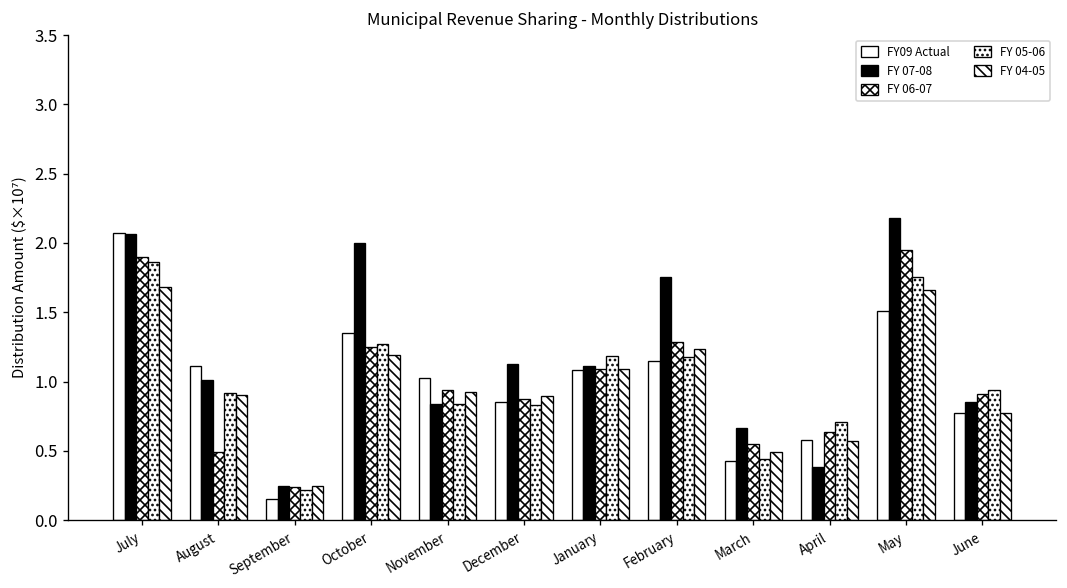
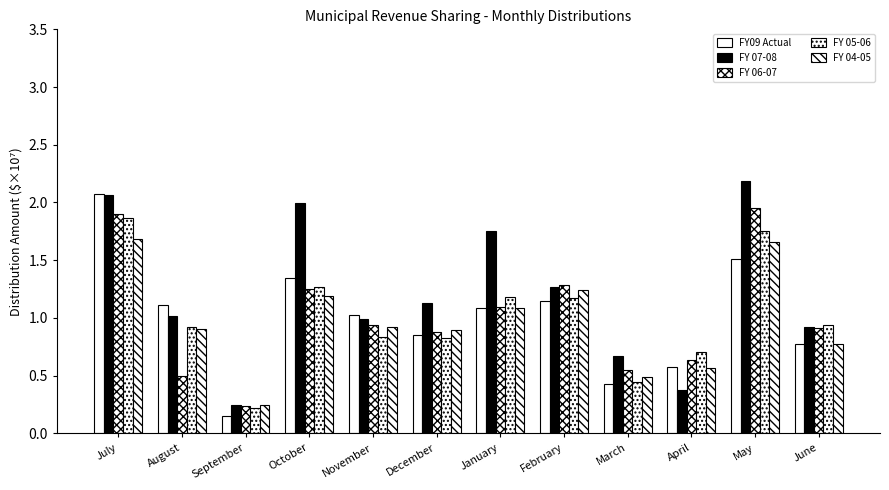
  {
    "FY 07-08": {
      "July": 2.06,
      "August": 1.01,
      "September": 0.24,
      "October": 2.00,
-     "November": 0.84,
+     "November": 0.99,
      "December": 1.13,
-     "January": 1.11,
-     "February": 1.76,
+     "January": 1.75,
+     "February": 1.27,
      "March": 0.67,
      "April": 0.38,
      "May": 2.18,
-     "June": 0.85
+     "June": 0.92
    }
  }
